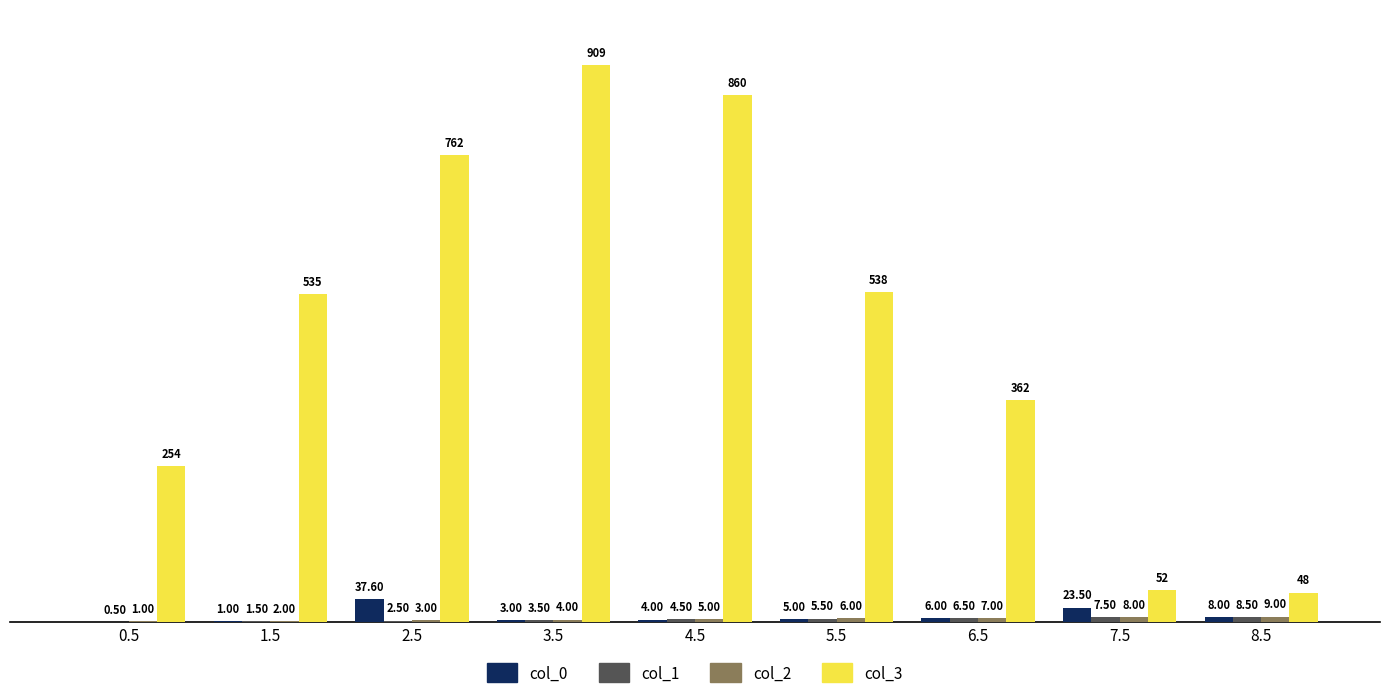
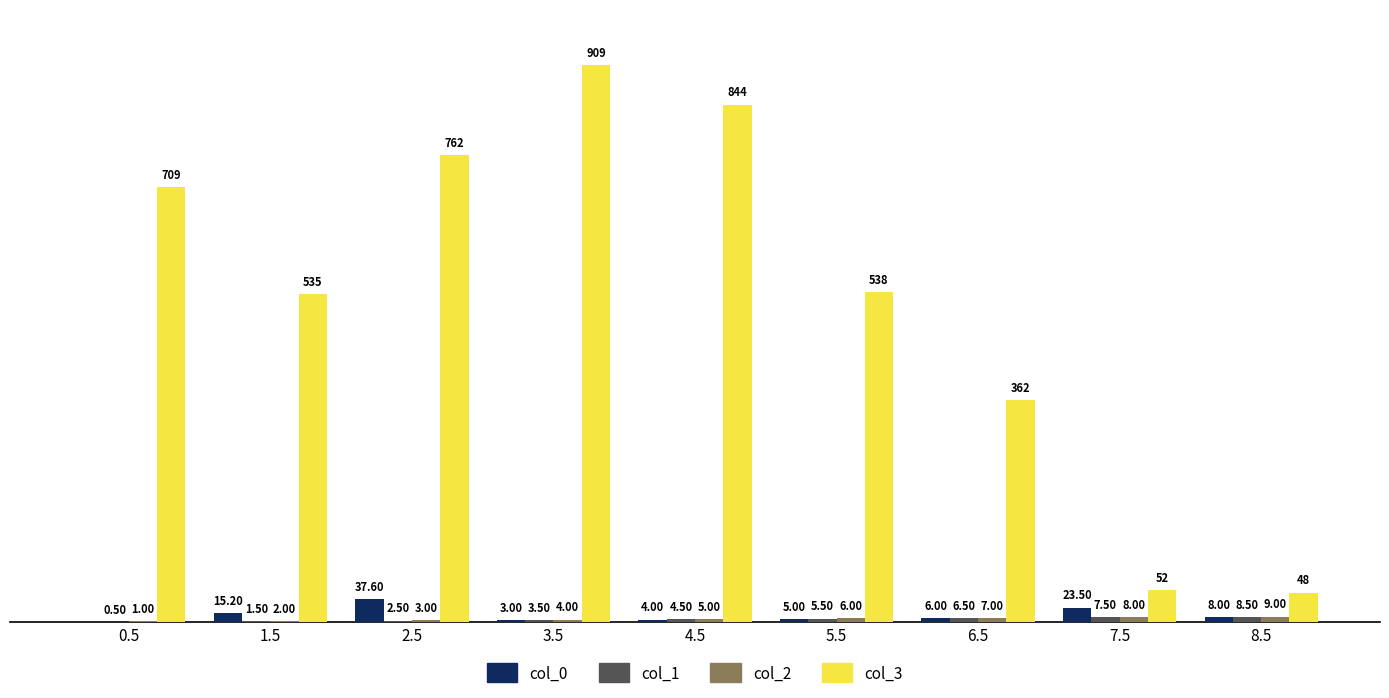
  {
    "col_0": {
-     "1.5": 1.00,
+     "1.5": 15.20,
      "2.5": 37.60,
      "3.5": 3.00,
      "4.5": 4.00,
      "5.5": 5.00,
      "6.5": 6.00,
      "7.5": 23.50,
      "8.5": 8.00
    },
    "col_1": {
      "0.5": 0.50,
      "1.5": 1.50,
      "2.5": 2.50,
      "3.5": 3.50,
      "4.5": 4.50,
      "5.5": 5.50,
      "6.5": 6.50,
      "7.5": 7.50,
      "8.5": 8.50
    },
    "col_2": {
      "0.5": 1.00,
      "1.5": 2.00,
      "2.5": 3.00,
      "3.5": 4.00,
      "4.5": 5.00,
      "5.5": 6.00,
      "6.5": 7.00,
      "7.5": 8.00,
      "8.5": 9.00
    },
    "col_3": {
-     "0.5": 254,
+     "0.5": 709,
      "1.5": 535,
      "2.5": 762,
      "3.5": 909,
-     "4.5": 860,
+     "4.5": 844,
      "5.5": 538,
      "6.5": 362,
      "7.5": 52,
      "8.5": 48
    }
  }
